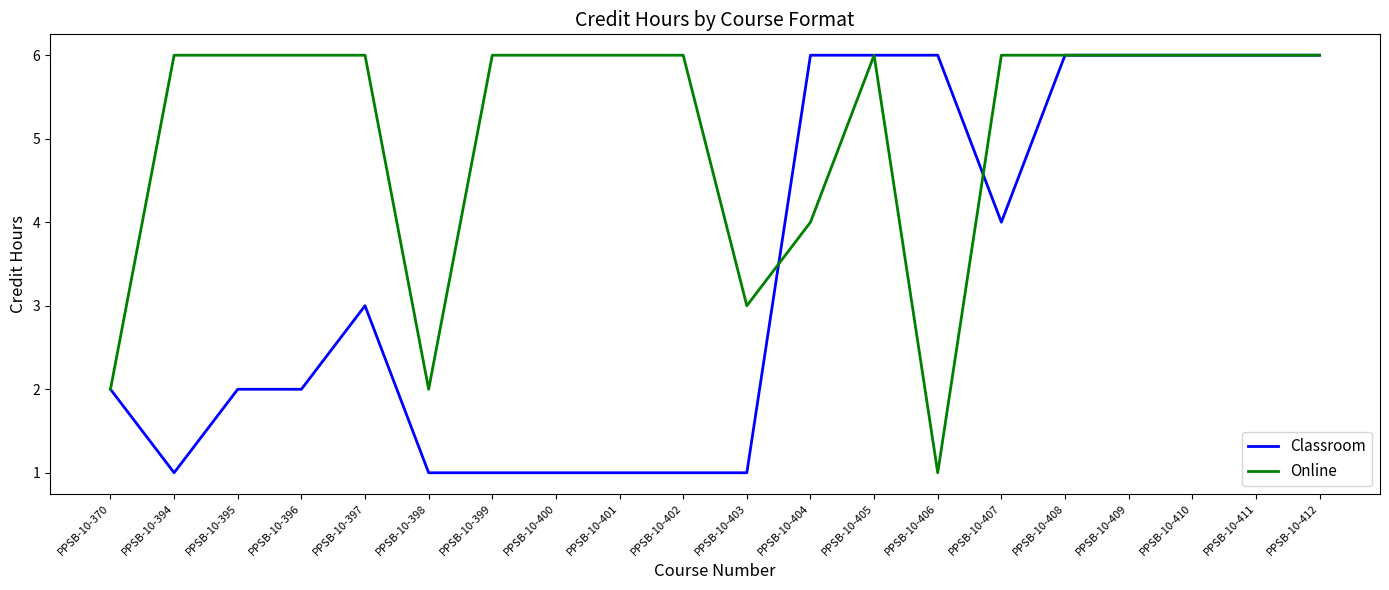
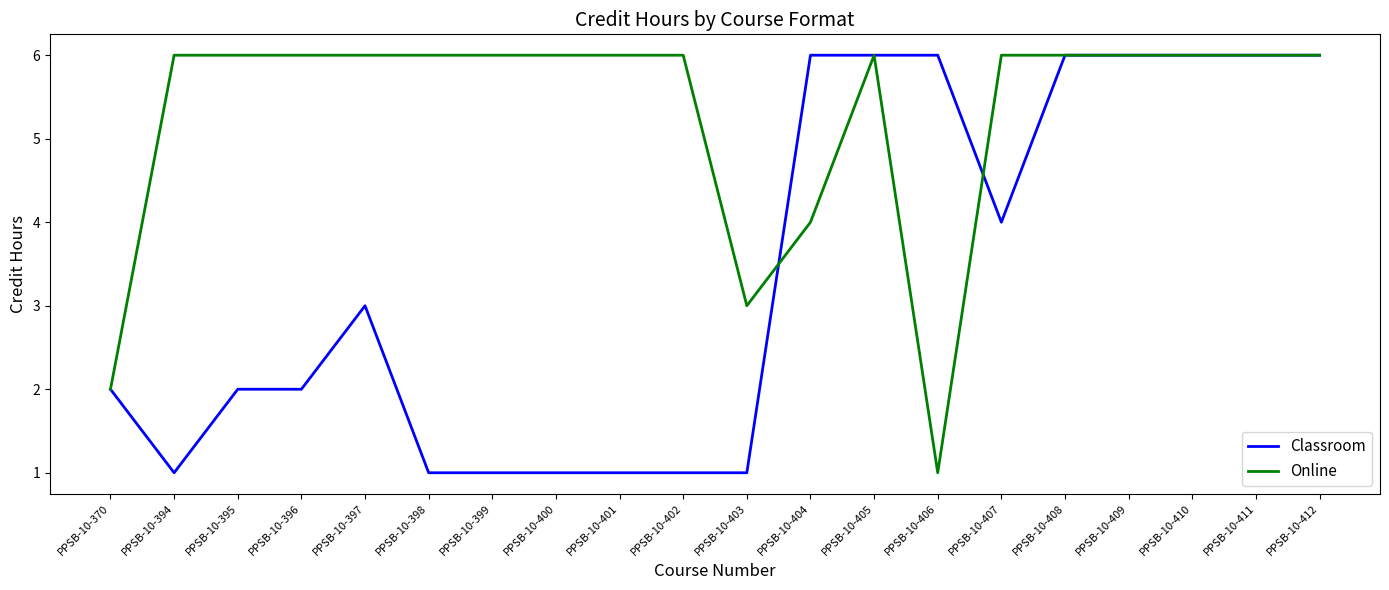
  {
    "Classroom": {
      "PPSB-10-394": 1,
      "PPSB-10-395": 2,
      "PPSB-10-396": 2,
      "PPSB-10-397": 3,
      "PPSB-10-398": 1,
      "PPSB-10-399": 1,
      "PPSB-10-400": 1,
      "PPSB-10-401": 1,
      "PPSB-10-402": 1,
      "PPSB-10-403": 1,
      "PPSB-10-404": 6,
      "PPSB-10-406": 6,
      "PPSB-10-407": 4
    },
    "Online": {
      "PPSB-10-394": 6,
      "PPSB-10-395": 6,
      "PPSB-10-396": 6,
      "PPSB-10-397": 6,
-     "PPSB-10-398": 2,
+     "PPSB-10-398": 6,
      "PPSB-10-399": 6,
      "PPSB-10-400": 6,
      "PPSB-10-401": 6,
      "PPSB-10-402": 6,
      "PPSB-10-403": 3,
      "PPSB-10-404": 4,
      "PPSB-10-406": 1,
      "PPSB-10-407": 6
    }
  }
